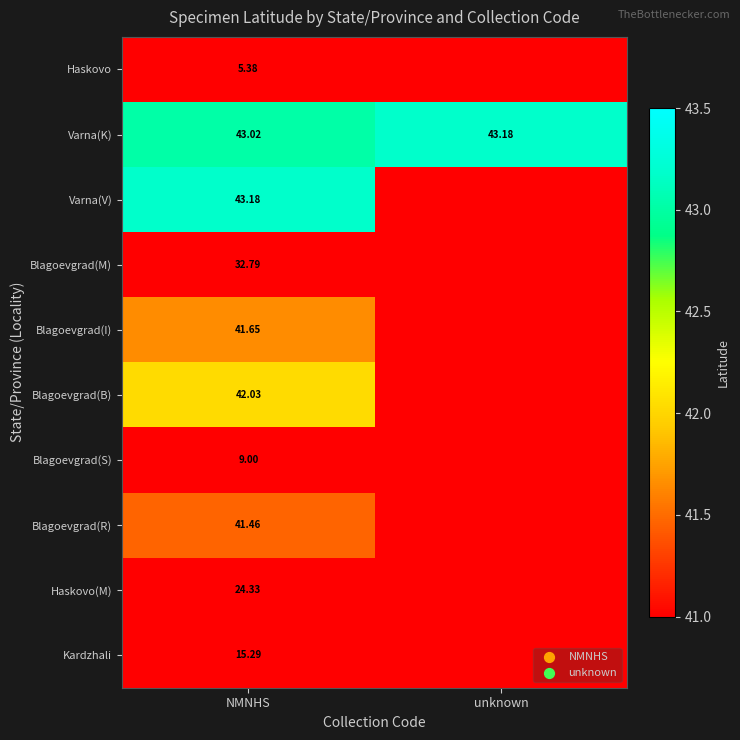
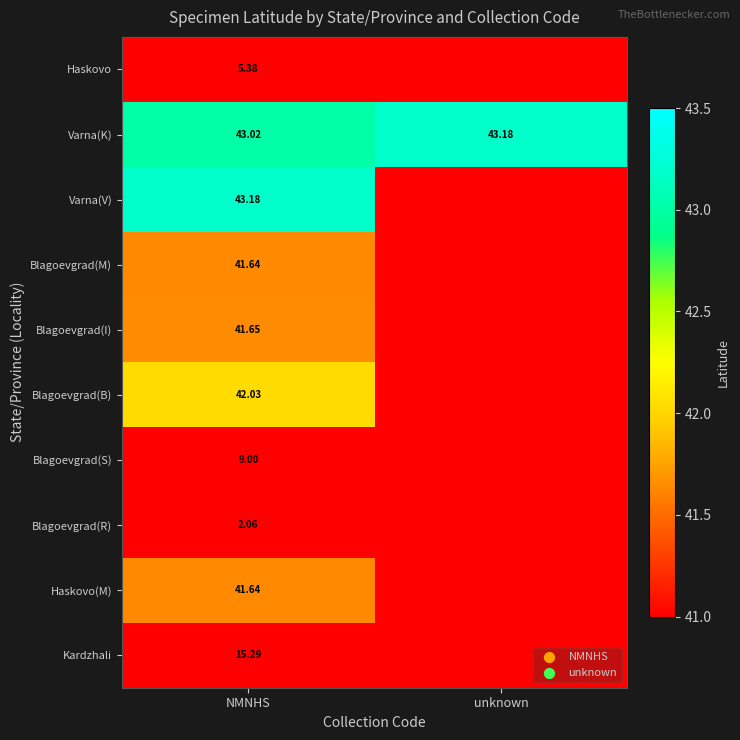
  {
    "Haskovo": {
      "NMNHS": 5.38
    },
    "Varna(K)": {
      "NMNHS": 43.02,
      "unknown": 43.18
    },
    "Varna(V)": {
      "NMNHS": 43.18
    },
    "Blagoevgrad(M)": {
-     "NMNHS": 32.79
+     "NMNHS": 41.64
    },
    "Blagoevgrad(I)": {
      "NMNHS": 41.65
    },
    "Blagoevgrad(B)": {
      "NMNHS": 42.03
    },
    "Blagoevgrad(S)": {
      "NMNHS": 9.00
    },
    "Blagoevgrad(R)": {
-     "NMNHS": 41.46
+     "NMNHS": 2.06
    },
    "Haskovo(M)": {
-     "NMNHS": 24.33
+     "NMNHS": 41.64
    },
    "Kardzhali": {
      "NMNHS": 15.29
    }
  }
